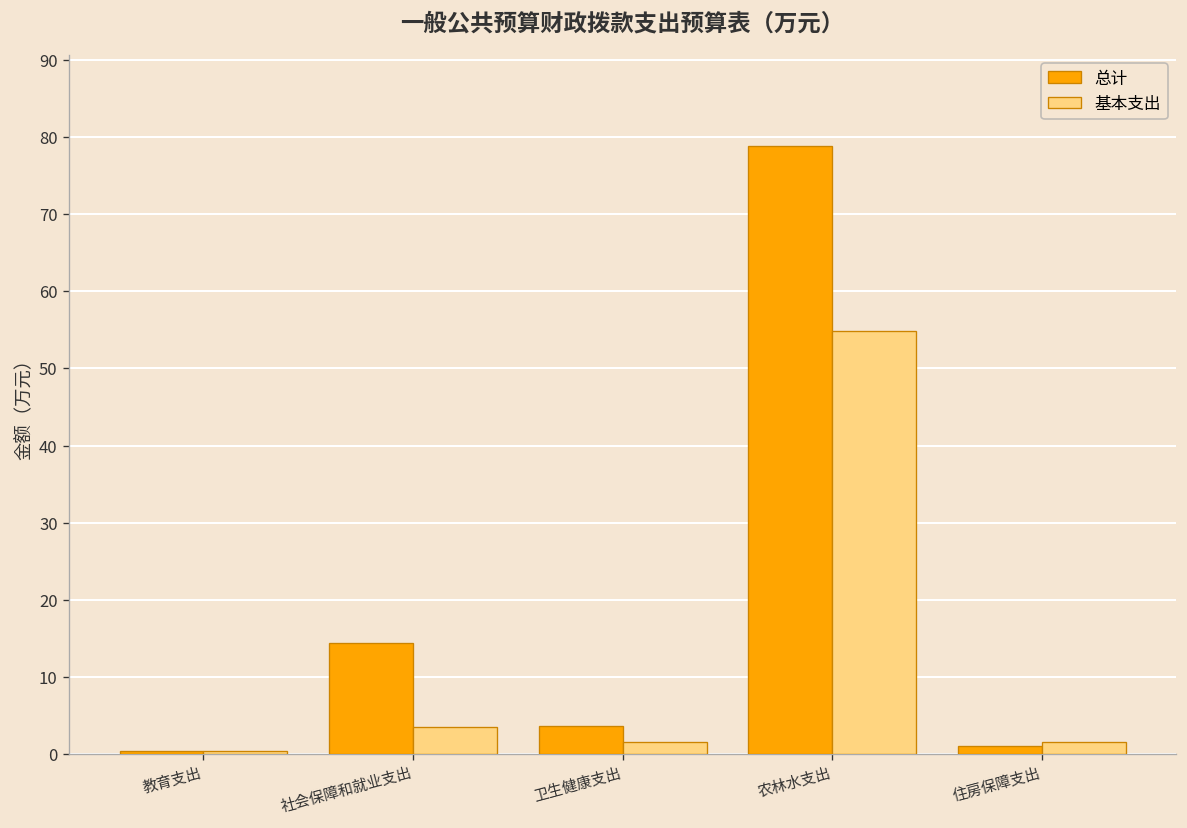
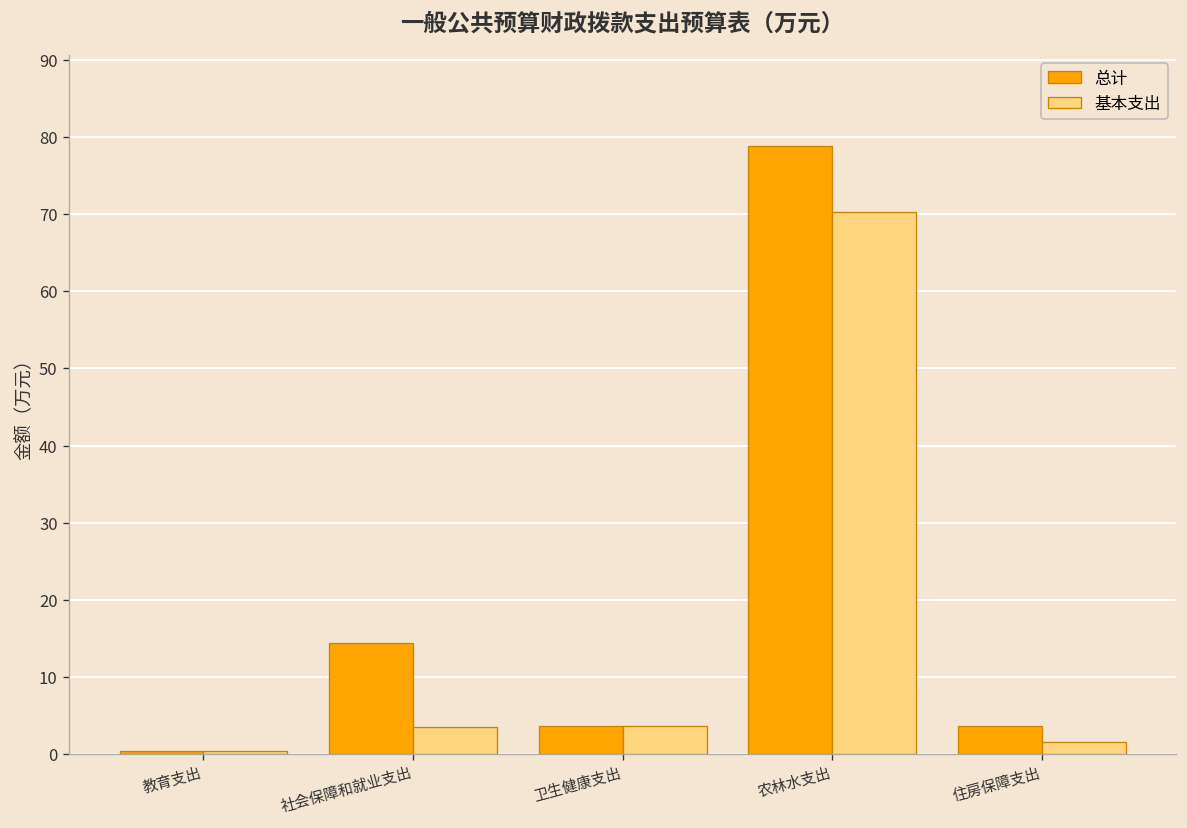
  {
    "总计": {
      "教育支出": 0,
      "社会保障和就业支出": 14,
      "卫生健康支出": 4,
      "农林水支出": 79,
-     "住房保障支出": 1
+     "住房保障支出": 4
    },
    "基本支出": {
      "教育支出": 0,
      "社会保障和就业支出": 4,
-     "卫生健康支出": 2,
-     "农林水支出": 55,
+     "卫生健康支出": 4,
+     "农林水支出": 70,
      "住房保障支出": 2
    }
  }
